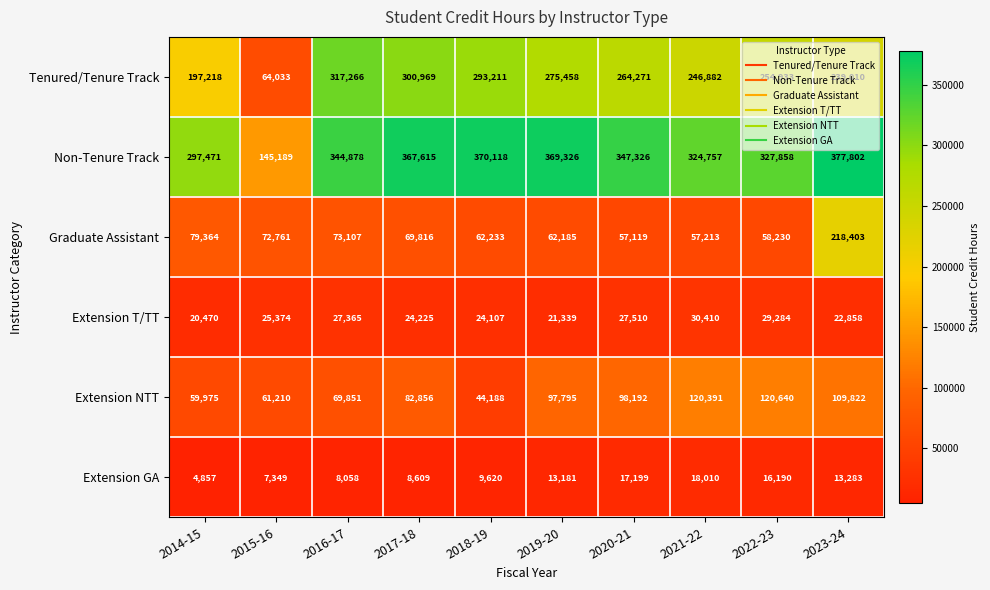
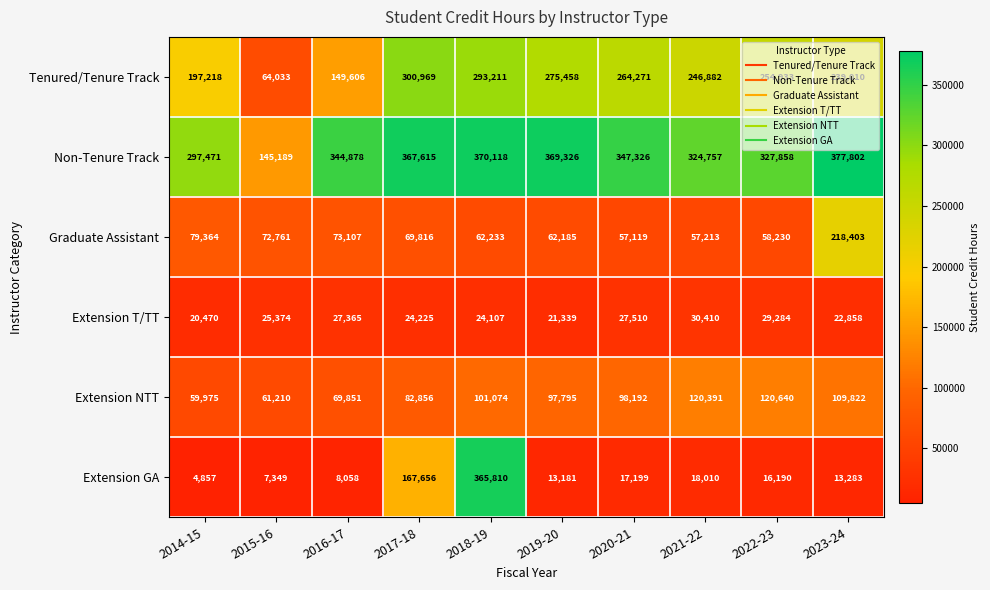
  {
    "Tenured/Tenure Track": {
      "2014-15": "197,218",
      "2015-16": "64,033",
-     "2016-17": "317,266",
+     "2016-17": "149,606",
      "2017-18": "300,969",
      "2018-19": "293,211",
      "2019-20": "275,458",
      "2020-21": "264,271",
      "2021-22": "246,882"
    },
    "Non-Tenure Track": {
      "2014-15": "297,471",
      "2015-16": "145,189",
      "2016-17": "344,878",
      "2017-18": "367,615",
      "2018-19": "370,118",
      "2019-20": "369,326",
      "2020-21": "347,326",
      "2021-22": "324,757",
      "2022-23": "327,858",
      "2023-24": "377,802"
    },
    "Graduate Assistant": {
      "2014-15": "79,364",
      "2015-16": "72,761",
      "2016-17": "73,107",
      "2017-18": "69,816",
      "2018-19": "62,233",
      "2019-20": "62,185",
      "2020-21": "57,119",
      "2021-22": "57,213",
      "2022-23": "58,230",
      "2023-24": "218,403"
    },
    "Extension T/TT": {
      "2014-15": "20,470",
      "2015-16": "25,374",
      "2016-17": "27,365",
      "2017-18": "24,225",
      "2018-19": "24,107",
      "2019-20": "21,339",
      "2020-21": "27,510",
      "2021-22": "30,410",
      "2022-23": "29,284",
      "2023-24": "22,858"
    },
    "Extension NTT": {
      "2014-15": "59,975",
      "2015-16": "61,210",
      "2016-17": "69,851",
      "2017-18": "82,856",
-     "2018-19": "44,188",
+     "2018-19": "101,074",
      "2019-20": "97,795",
      "2020-21": "98,192",
      "2021-22": "120,391",
      "2022-23": "120,640",
      "2023-24": "109,822"
    },
    "Extension GA": {
      "2014-15": "4,857",
      "2015-16": "7,349",
      "2016-17": "8,058",
-     "2017-18": "8,609",
-     "2018-19": "9,620",
+     "2017-18": "167,656",
+     "2018-19": "365,810",
      "2019-20": "13,181",
      "2020-21": "17,199",
      "2021-22": "18,010",
      "2022-23": "16,190",
      "2023-24": "13,283"
    }
  }
